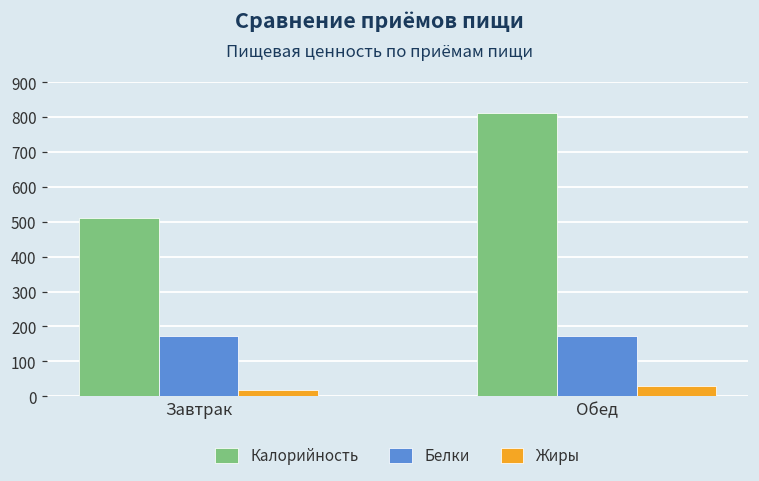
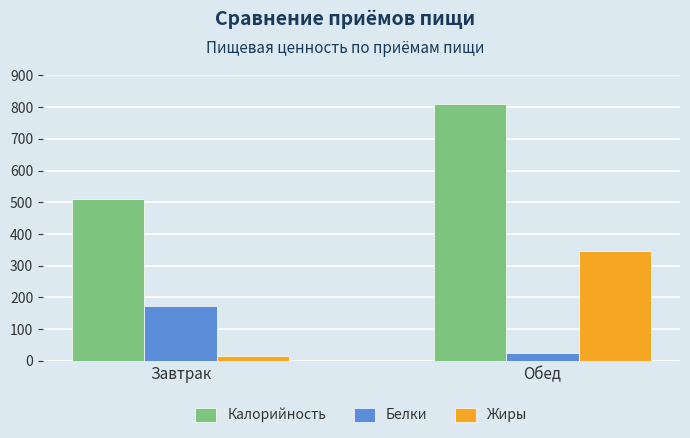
  {
    "Калорийность": {
      "Завтрак": 510,
      "Обед": 810
    },
    "Белки": {
      "Завтрак": 170,
-     "Обед": 170
+     "Обед": 20
    },
    "Жиры": {
      "Завтрак": 20,
-     "Обед": 30
+     "Обед": 350
    }
  }
